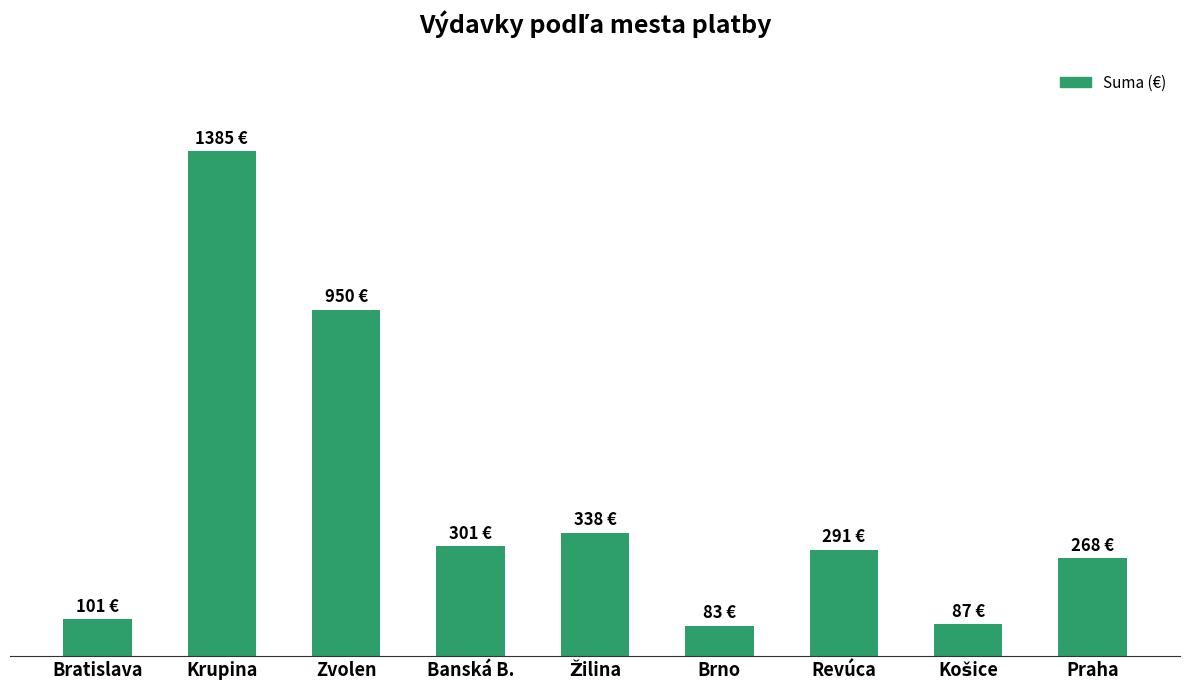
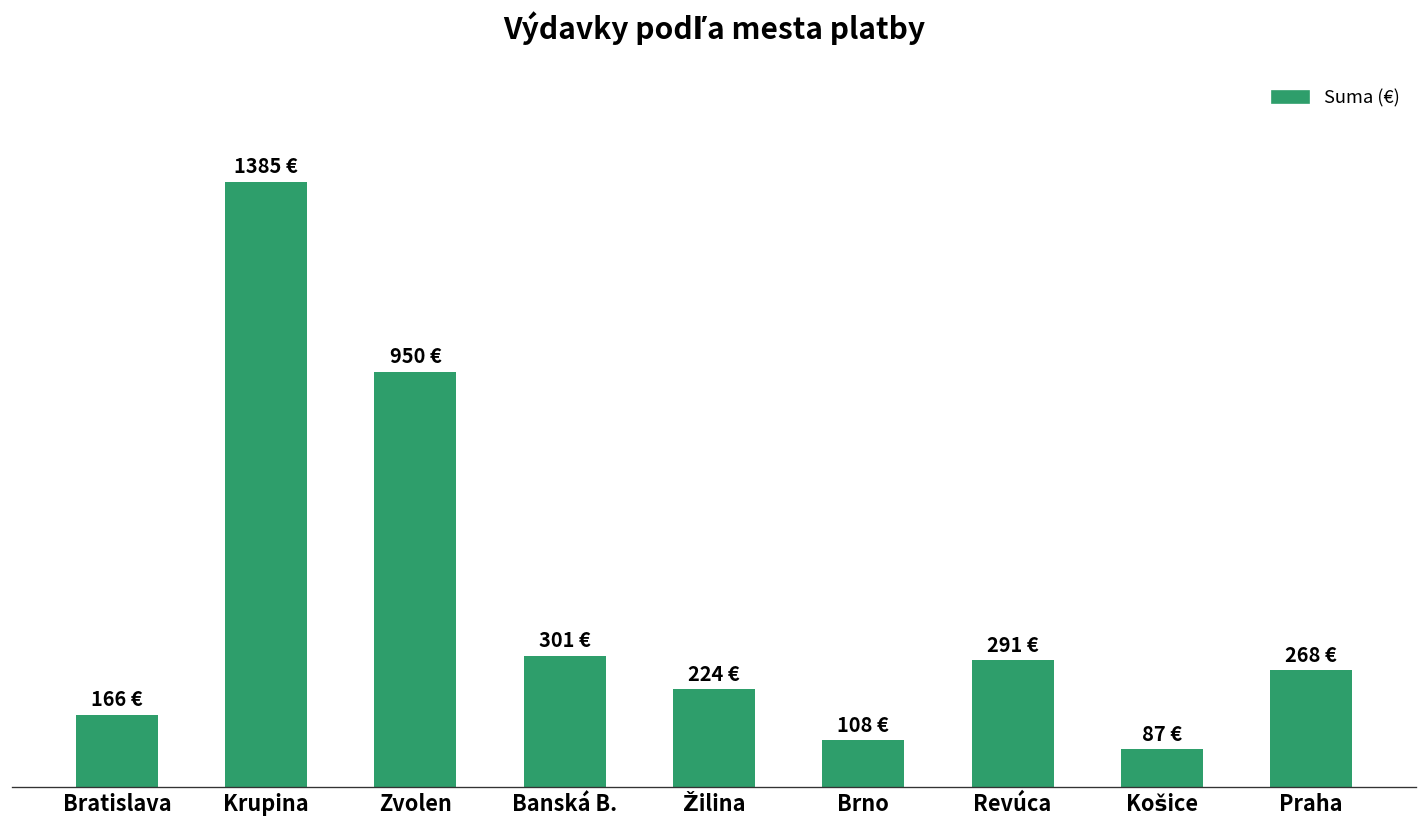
  {
-   "Bratislava": 101,
+   "Bratislava": 166,
    "Krupina": 1385,
    "Zvolen": 950,
    "Banská B.": 301,
-   "Žilina": 338,
-   "Brno": 83,
+   "Žilina": 224,
+   "Brno": 108,
    "Revúca": 291,
    "Košice": 87,
    "Praha": 268
  }
